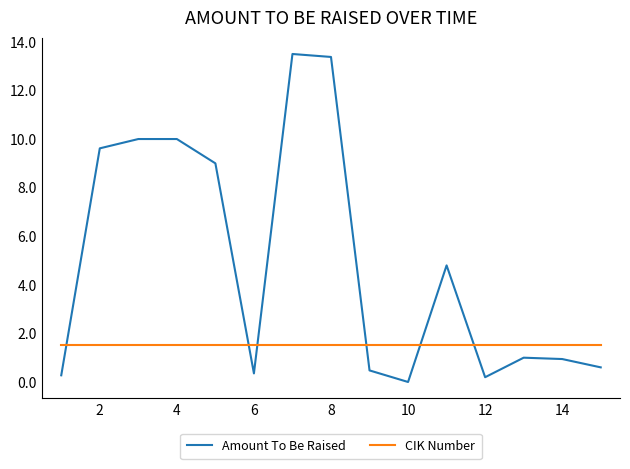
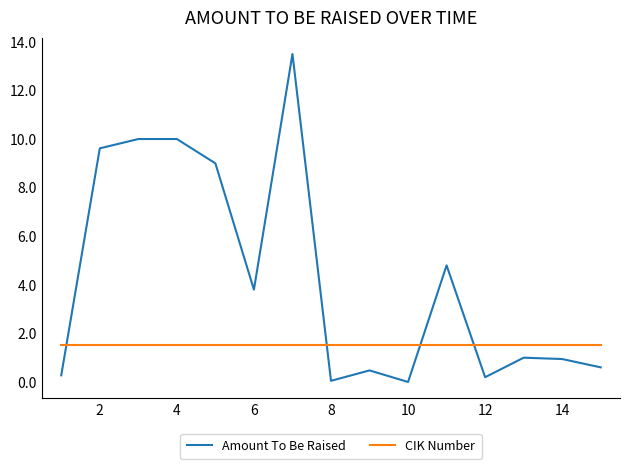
  {
    "Amount To Be Raised": {
      "2": 9.6,
      "4": 10.0,
-     "6": 0.4,
-     "8": 13.4,
+     "6": 3.8,
+     "8": 0.0,
      "10": 0.0,
      "12": 0.2,
      "14": 0.9
    },
    "CIK Number": {
      "2": 1.5,
      "4": 1.5,
      "6": 1.5,
      "8": 1.5,
      "10": 1.5,
      "12": 1.5,
      "14": 1.5
    }
  }
